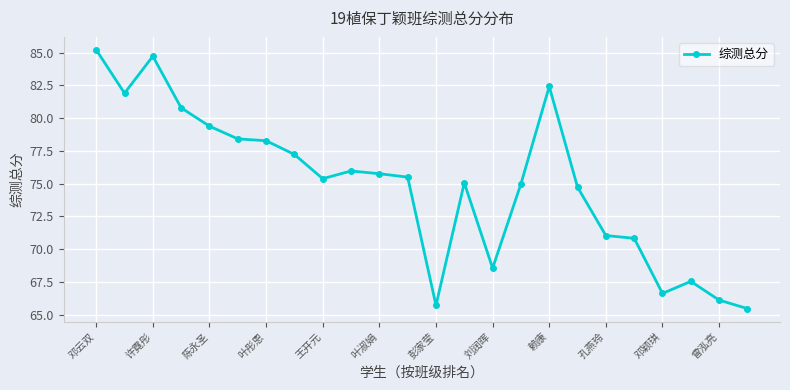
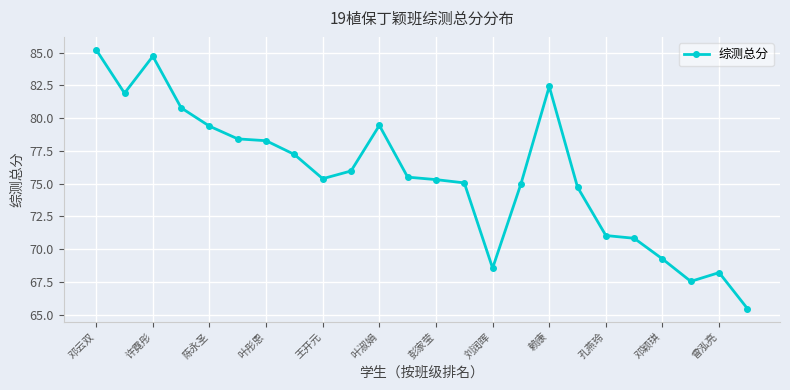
  {
    "邓云双": 85.2,
    "许霓彤": 84.7,
    "陈永圣": 79.4,
    "叶彤恩": 78.3,
    "王开元": 75.4,
-   "叶淑娟": 75.8,
-   "彭家莹": 65.7,
+   "叶淑娟": 79.4,
+   "彭家莹": 75.3,
    "刘润晖": 68.5,
    "赖康": 82.4,
    "孔燕玲": 71.0,
-   "邓颖琪": 66.6,
-   "曾泓亮": 66.1
+   "邓颖琪": 69.2,
+   "曾泓亮": 68.2
  }
